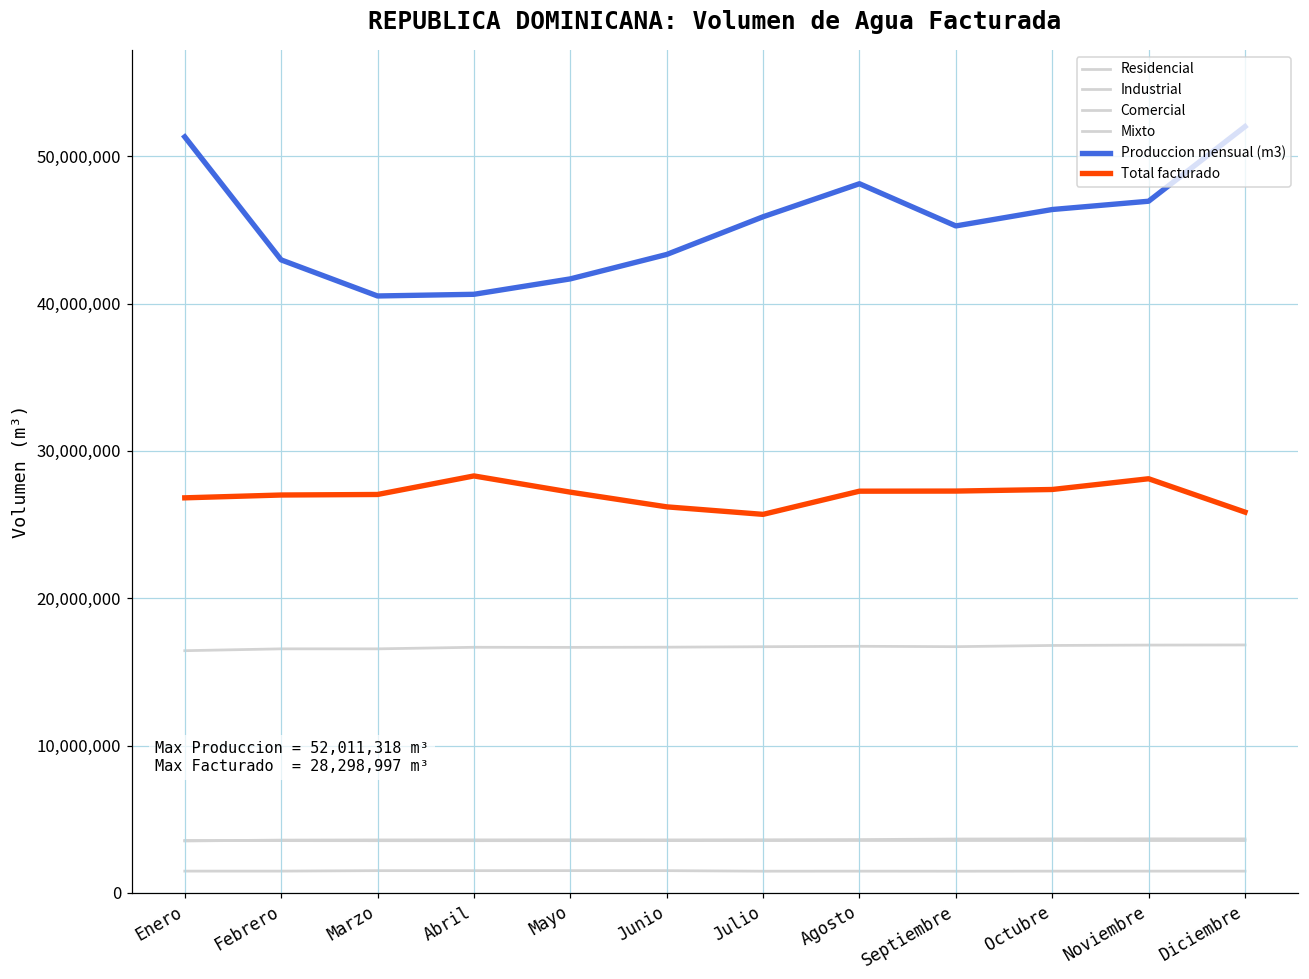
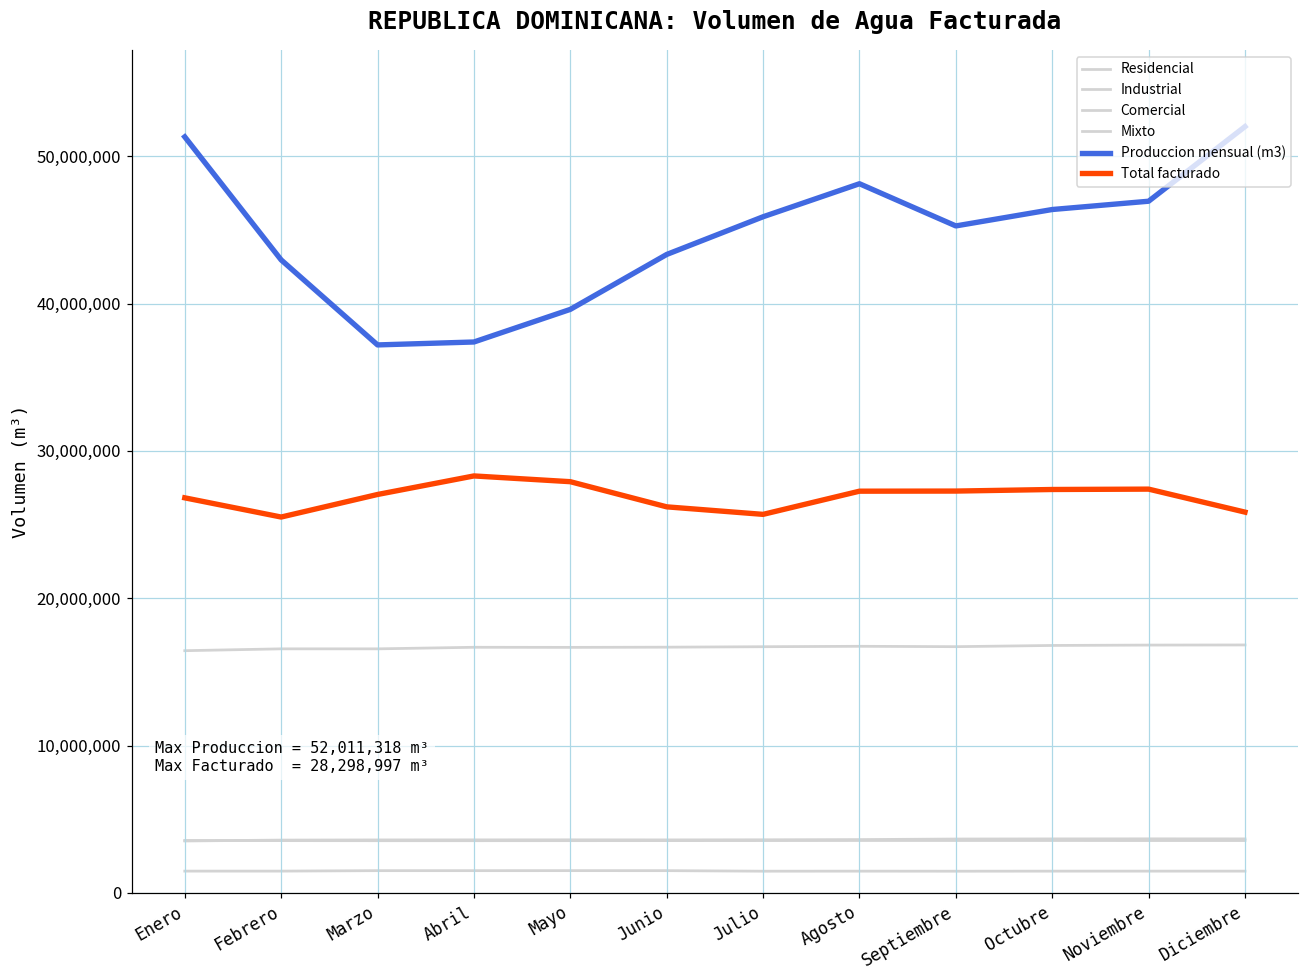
  {
    "Produccion mensual (m3)": {
      "Enero": "51,300,000",
      "Febrero": "43,000,000",
-     "Marzo": "40,500,000",
-     "Abril": "40,600,000",
-     "Mayo": "41,700,000",
+     "Marzo": "37,200,000",
+     "Abril": "37,400,000",
+     "Mayo": "39,600,000",
      "Junio": "43,300,000",
      "Julio": "45,900,000",
      "Agosto": "48,100,000",
      "Septiembre": "45,300,000",
      "Octubre": "46,400,000",
      "Noviembre": "46,900,000"
    },
    "Total facturado": {
      "Enero": "26,800,000",
-     "Febrero": "27,000,000",
+     "Febrero": "25,500,000",
      "Marzo": "27,000,000",
      "Abril": "28,300,000",
-     "Mayo": "27,200,000",
+     "Mayo": "27,900,000",
      "Junio": "26,200,000",
      "Julio": "25,700,000",
      "Agosto": "27,300,000",
      "Septiembre": "27,300,000",
      "Octubre": "27,400,000",
-     "Noviembre": "28,100,000",
+     "Noviembre": "27,400,000",
      "Diciembre": "25,800,000"
    }
  }
